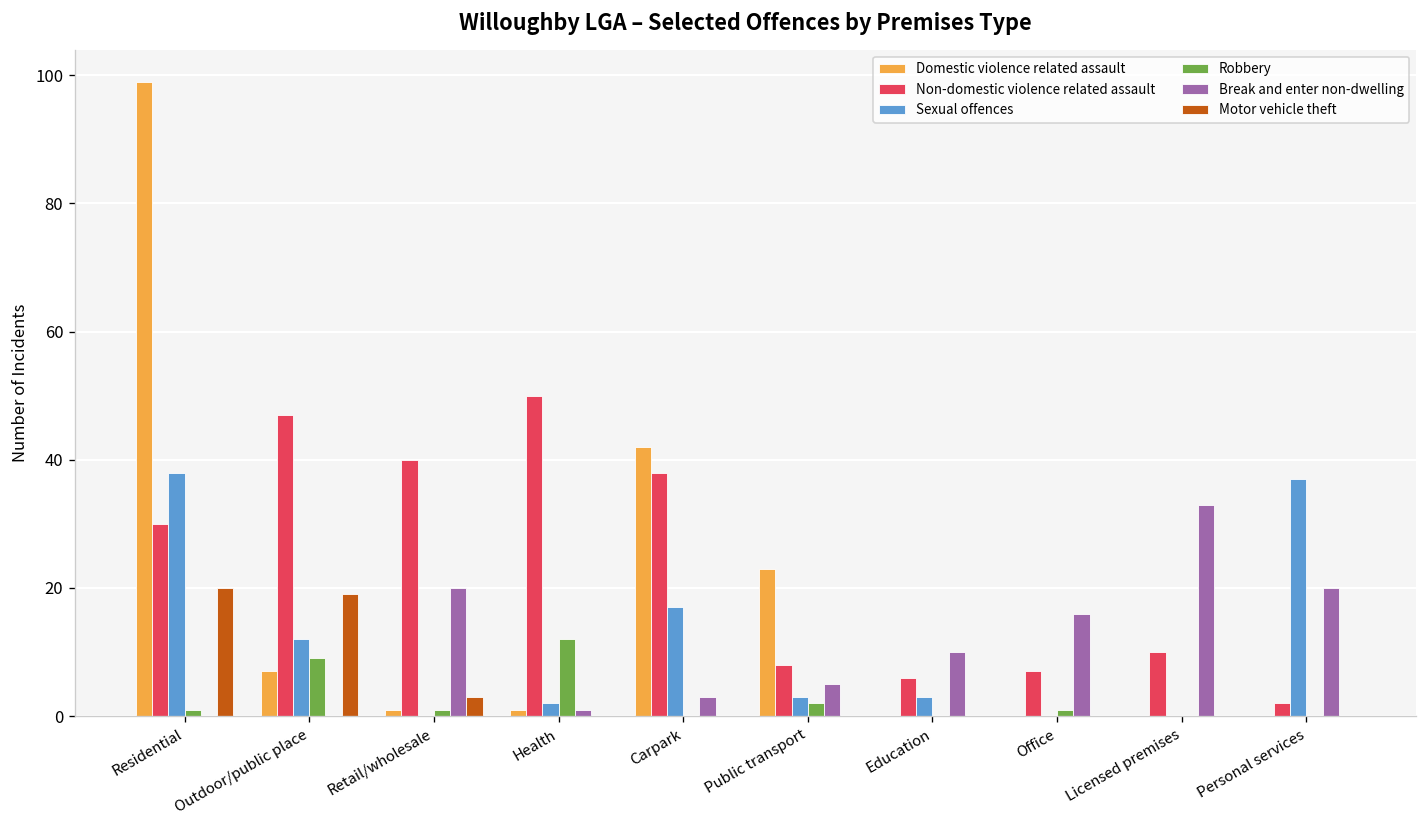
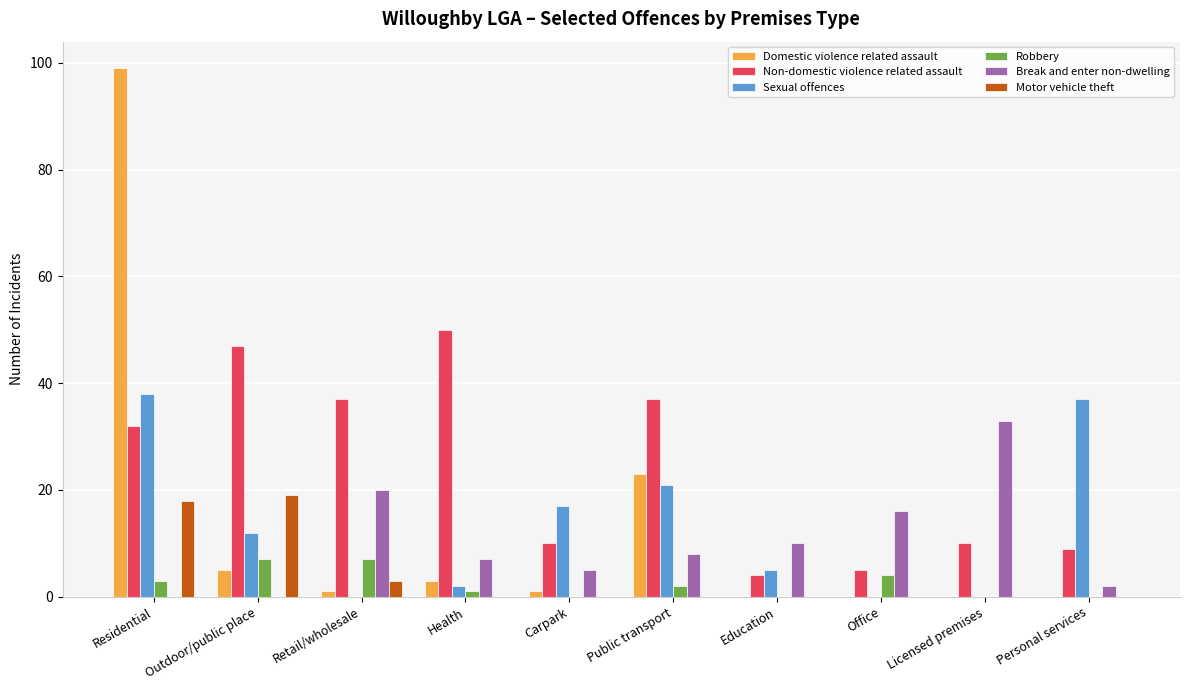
  {
    "Domestic violence related assault": {
      "Residential": 99,
-     "Outdoor/public place": 7,
+     "Outdoor/public place": 5,
      "Retail/wholesale": 1,
-     "Health": 1,
-     "Carpark": 42,
+     "Health": 3,
+     "Carpark": 1,
      "Public transport": 23,
      "Education": 0,
      "Office": 0,
      "Licensed premises": 0,
      "Personal services": 0
    },
    "Non-domestic violence related assault": {
-     "Residential": 30,
+     "Residential": 32,
      "Outdoor/public place": 47,
-     "Retail/wholesale": 40,
+     "Retail/wholesale": 37,
      "Health": 50,
-     "Carpark": 38,
-     "Public transport": 8,
-     "Education": 6,
-     "Office": 7,
+     "Carpark": 10,
+     "Public transport": 37,
+     "Education": 4,
+     "Office": 5,
      "Licensed premises": 10,
-     "Personal services": 2
+     "Personal services": 9
    },
    "Sexual offences": {
      "Residential": 38,
      "Outdoor/public place": 12,
      "Retail/wholesale": 0,
      "Health": 2,
      "Carpark": 17,
-     "Public transport": 3,
-     "Education": 3,
+     "Public transport": 21,
+     "Education": 5,
      "Office": 0,
      "Licensed premises": 0,
      "Personal services": 37
    },
    "Robbery": {
-     "Residential": 1,
-     "Outdoor/public place": 9,
-     "Retail/wholesale": 1,
-     "Health": 12,
+     "Residential": 3,
+     "Outdoor/public place": 7,
+     "Retail/wholesale": 7,
+     "Health": 1,
      "Carpark": 0,
      "Public transport": 2,
      "Education": 0,
-     "Office": 1,
+     "Office": 4,
      "Licensed premises": 0,
      "Personal services": 0
    },
    "Break and enter non-dwelling": {
      "Residential": 0,
      "Outdoor/public place": 0,
      "Retail/wholesale": 20,
-     "Health": 1,
-     "Carpark": 3,
-     "Public transport": 5,
+     "Health": 7,
+     "Carpark": 5,
+     "Public transport": 8,
      "Education": 10,
      "Office": 16,
      "Licensed premises": 33,
-     "Personal services": 20
+     "Personal services": 2
    },
    "Motor vehicle theft": {
-     "Residential": 20,
+     "Residential": 18,
      "Outdoor/public place": 19,
      "Retail/wholesale": 3,
      "Health": 0,
      "Carpark": 0,
      "Public transport": 0,
      "Education": 0,
      "Office": 0,
      "Licensed premises": 0,
      "Personal services": 0
    }
  }
